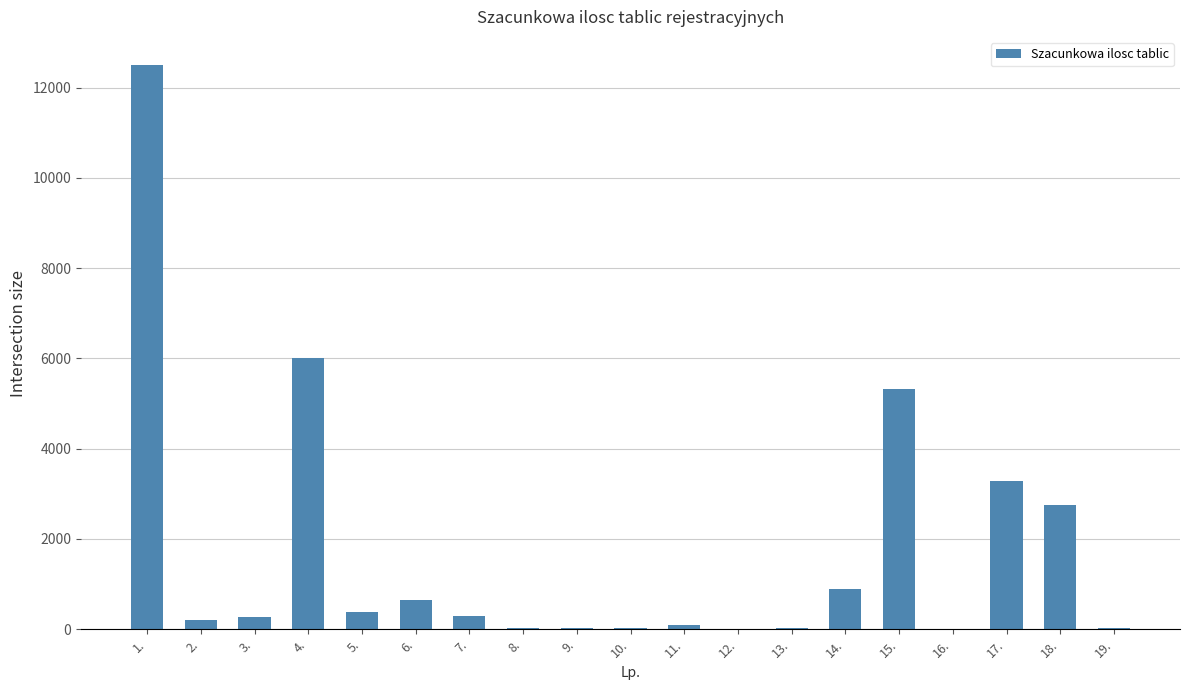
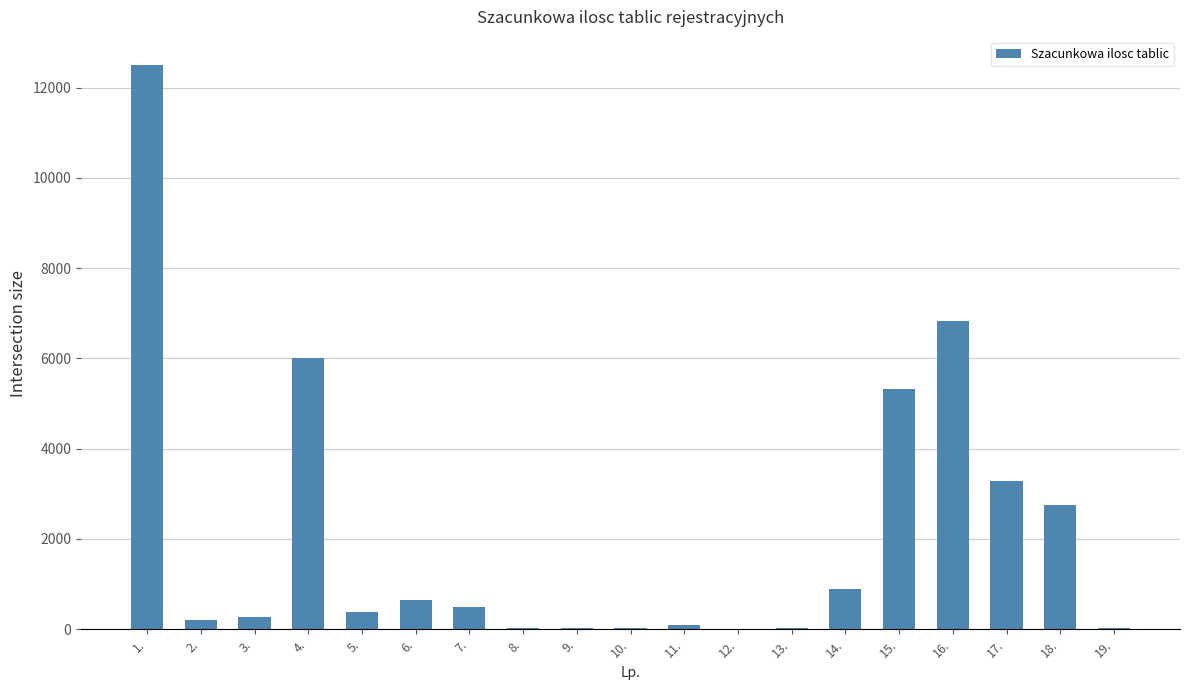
  {
    "1.": 12500,
    "2.": 200,
    "3.": 300,
    "4.": 6000,
    "5.": 400,
    "6.": 700,
-   "7.": 300,
+   "7.": 500,
    "11.": 100,
    "14.": 900,
    "15.": 5300,
-   "16.": 0,
+   "16.": 6800,
    "17.": 3300,
    "18.": 2800
  }
